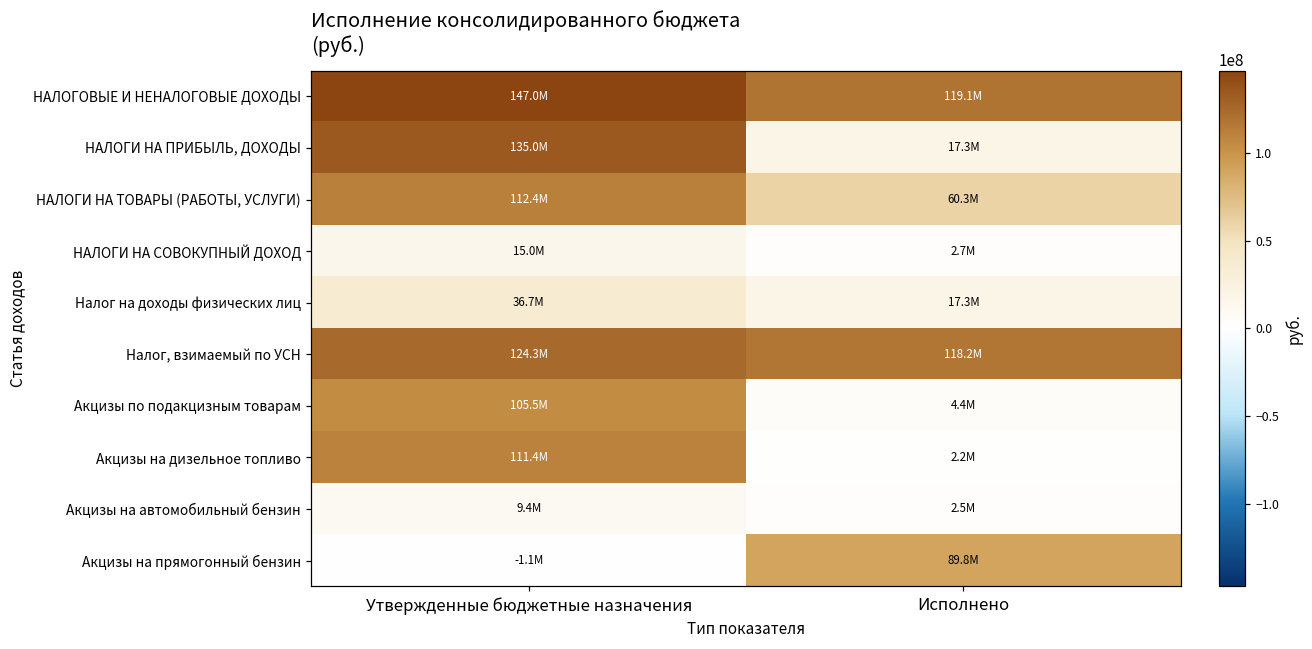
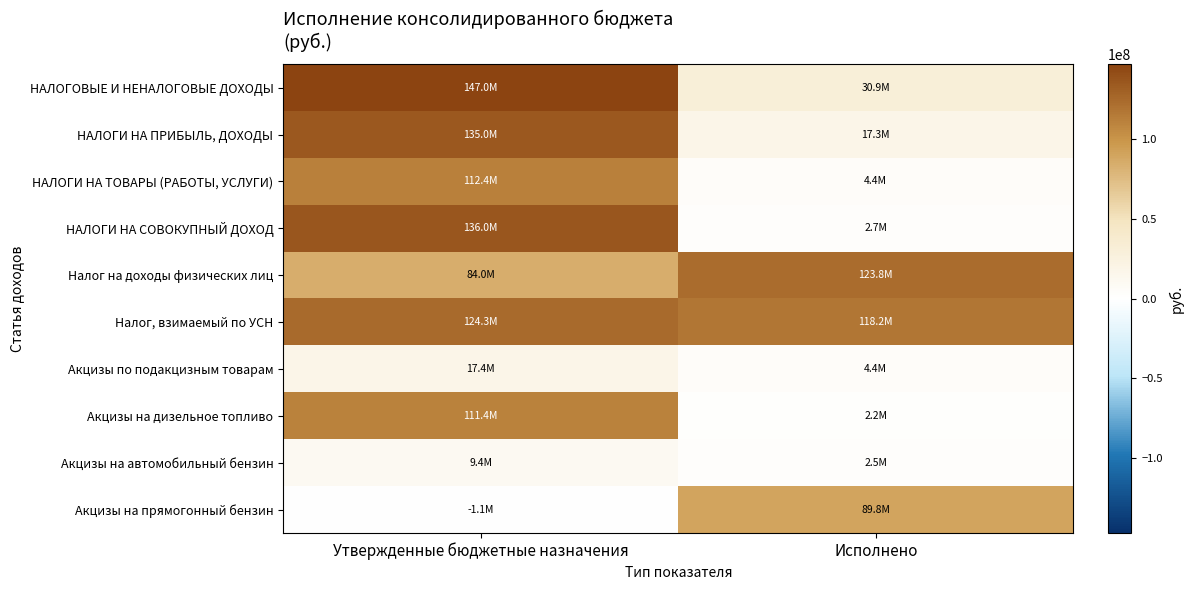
  {
    "НАЛОГОВЫЕ И НЕНАЛОГОВЫЕ ДОХОДЫ": {
      "Утвержденные бюджетные назначения": "147.0M",
-     "Исполнено": "119.1M"
+     "Исполнено": "30.9M"
    },
    "НАЛОГИ НА ПРИБЫЛЬ, ДОХОДЫ": {
      "Утвержденные бюджетные назначения": "135.0M",
      "Исполнено": "17.3M"
    },
    "НАЛОГИ НА ТОВАРЫ (РАБОТЫ, УСЛУГИ)": {
      "Утвержденные бюджетные назначения": "112.4M",
-     "Исполнено": "60.3M"
+     "Исполнено": "4.4M"
    },
    "НАЛОГИ НА СОВОКУПНЫЙ ДОХОД": {
-     "Утвержденные бюджетные назначения": "15.0M",
+     "Утвержденные бюджетные назначения": "136.0M",
      "Исполнено": "2.7M"
    },
    "Налог на доходы физических лиц": {
-     "Утвержденные бюджетные назначения": "36.7M",
-     "Исполнено": "17.3M"
+     "Утвержденные бюджетные назначения": "84.0M",
+     "Исполнено": "123.8M"
    },
    "Налог, взимаемый по УСН": {
      "Утвержденные бюджетные назначения": "124.3M",
      "Исполнено": "118.2M"
    },
    "Акцизы по подакцизным товарам": {
-     "Утвержденные бюджетные назначения": "105.5M",
+     "Утвержденные бюджетные назначения": "17.4M",
      "Исполнено": "4.4M"
    },
    "Акцизы на дизельное топливо": {
      "Утвержденные бюджетные назначения": "111.4M",
      "Исполнено": "2.2M"
    },
    "Акцизы на автомобильный бензин": {
      "Утвержденные бюджетные назначения": "9.4M",
      "Исполнено": "2.5M"
    },
    "Акцизы на прямогонный бензин": {
      "Утвержденные бюджетные назначения": "-1.1M",
      "Исполнено": "89.8M"
    }
  }
